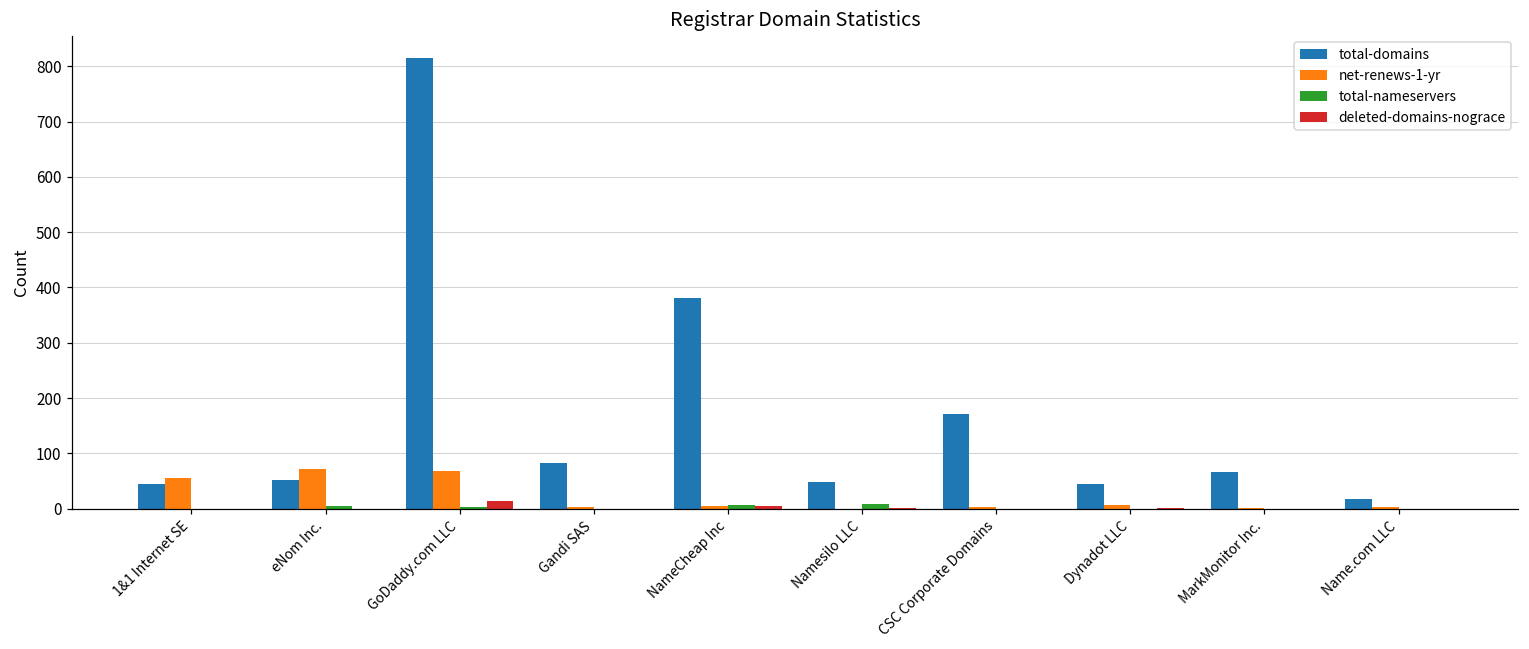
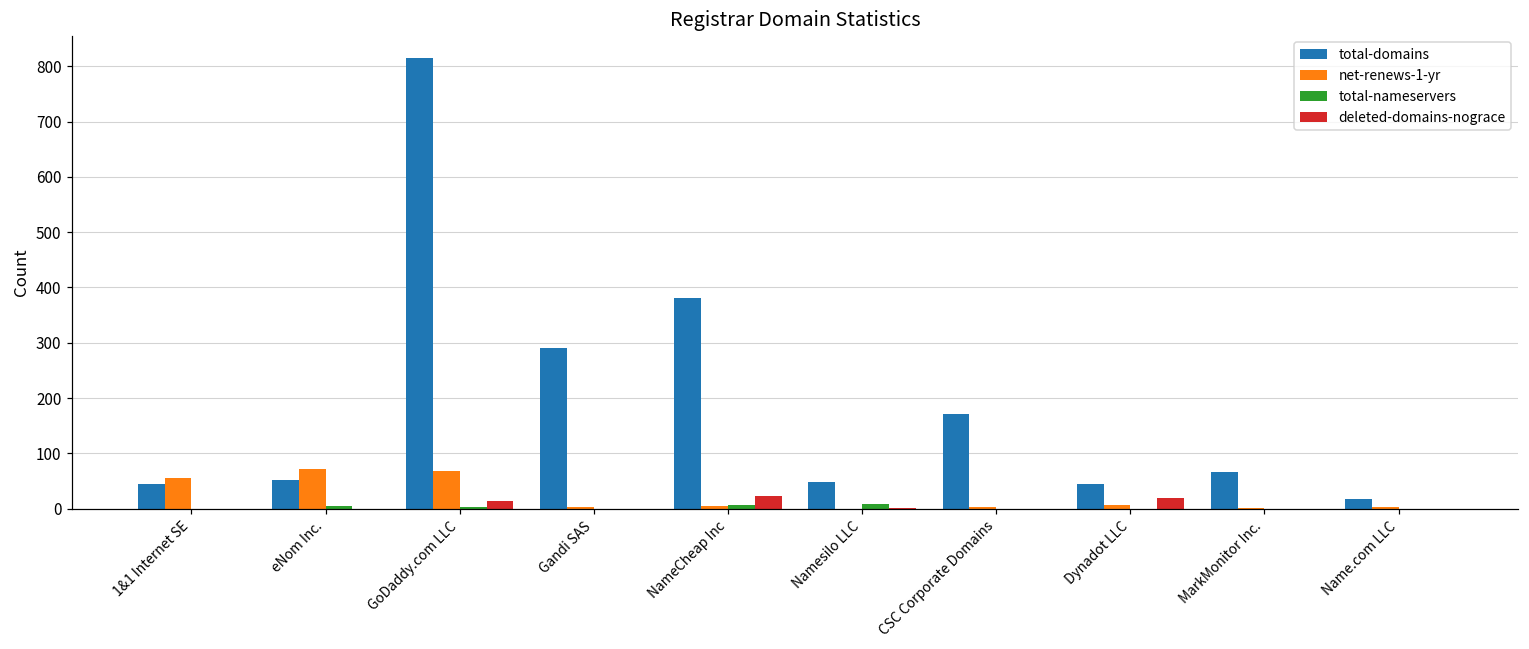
  {
    "total-domains": {
      "1&1 Internet SE": 40,
      "eNom Inc.": 50,
      "GoDaddy.com LLC": 820,
-     "Gandi SAS": 80,
+     "Gandi SAS": 290,
      "NameCheap Inc": 380,
      "Namesilo LLC": 50,
      "CSC Corporate Domains": 170,
      "Dynadot LLC": 50,
      "MarkMonitor Inc.": 70,
      "Name.com LLC": 20
    },
    "net-renews-1-yr": {
      "1&1 Internet SE": 60,
      "eNom Inc.": 70,
      "GoDaddy.com LLC": 70,
      "NameCheap Inc": 10,
      "Namesilo LLC": 0,
      "Dynadot LLC": 10
    },
    "total-nameservers": {
      "1&1 Internet SE": 0,
      "Gandi SAS": 0,
      "NameCheap Inc": 10,
      "Namesilo LLC": 10,
      "CSC Corporate Domains": 0,
      "Dynadot LLC": 0,
      "MarkMonitor Inc.": 0,
      "Name.com LLC": 0
    },
    "deleted-domains-nograce": {
      "1&1 Internet SE": 0,
      "eNom Inc.": 0,
      "GoDaddy.com LLC": 10,
      "Gandi SAS": 0,
-     "NameCheap Inc": 0,
+     "NameCheap Inc": 20,
      "CSC Corporate Domains": 0,
-     "Dynadot LLC": 0,
+     "Dynadot LLC": 20,
      "MarkMonitor Inc.": 0,
      "Name.com LLC": 0
    }
  }
